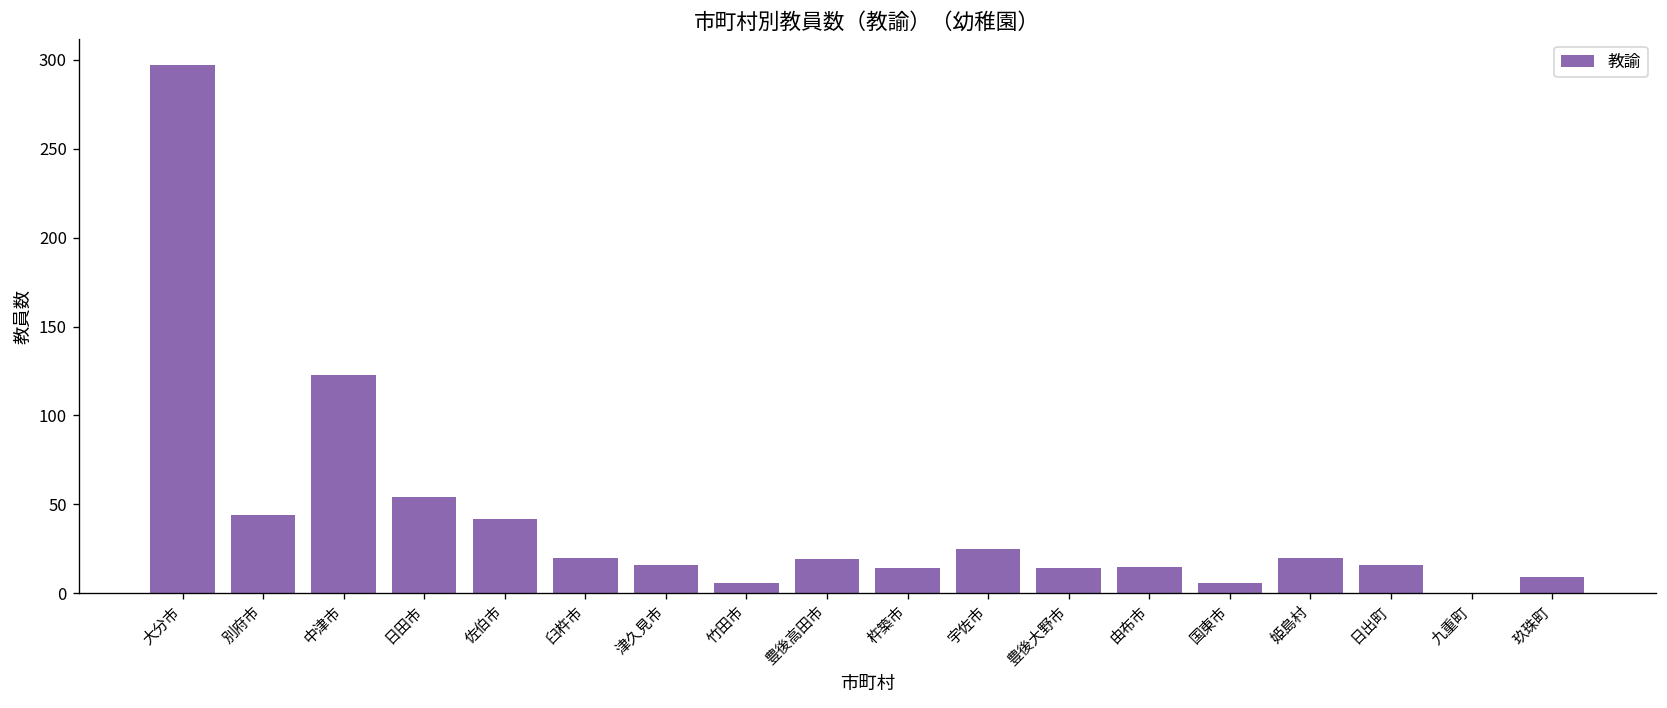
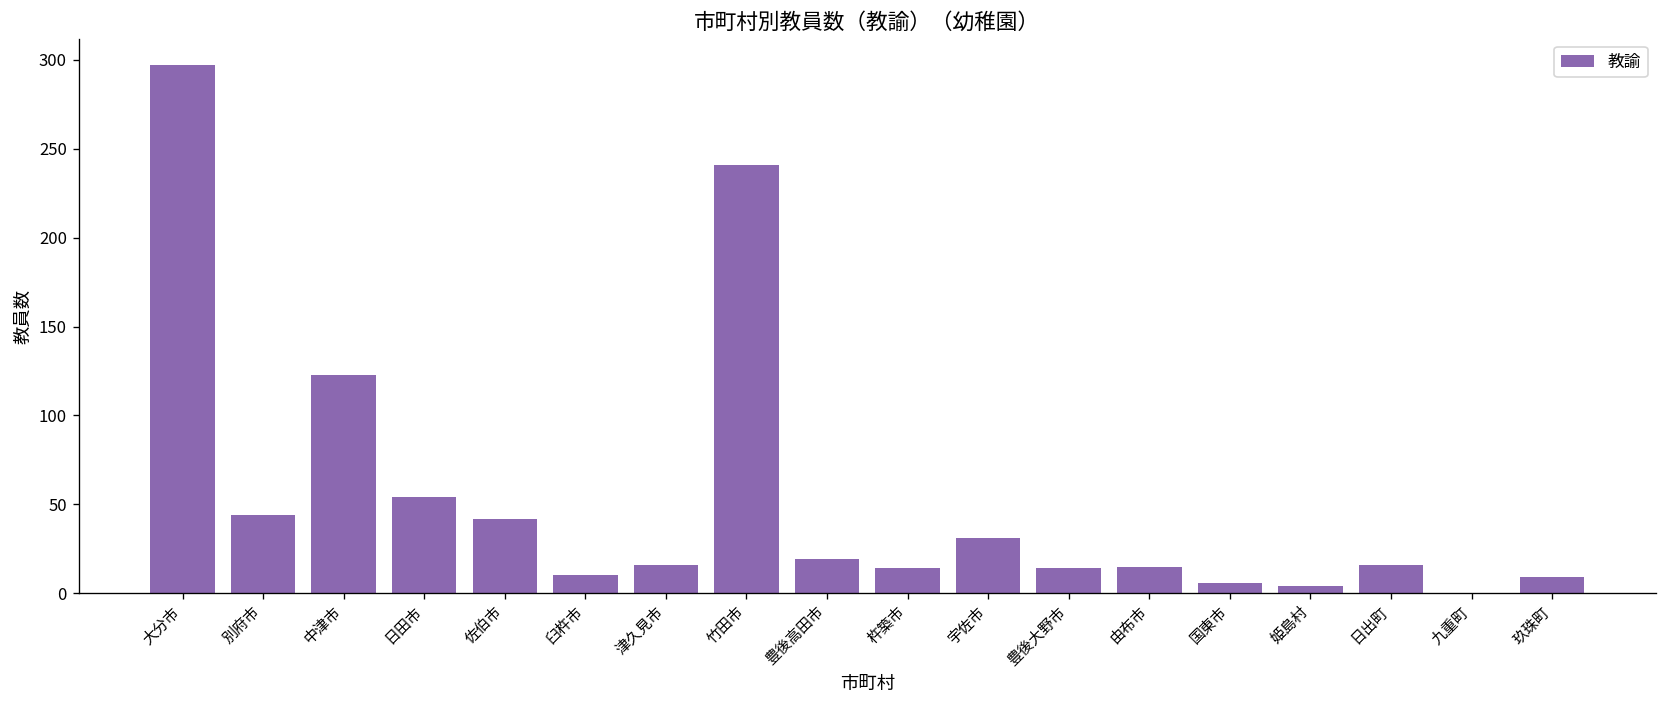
  {
    "大分市": 297,
    "別府市": 44,
    "中津市": 123,
    "日田市": 54,
    "佐伯市": 42,
-   "臼杵市": 20,
+   "臼杵市": 10,
    "津久見市": 16,
-   "竹田市": 6,
+   "竹田市": 241,
    "豊後高田市": 19,
    "杵築市": 14,
-   "宇佐市": 25,
+   "宇佐市": 31,
    "豊後大野市": 14,
    "由布市": 15,
    "国東市": 6,
-   "姫島村": 20,
+   "姫島村": 4,
    "日出町": 16,
    "九重町": 0,
    "玖珠町": 9
  }
